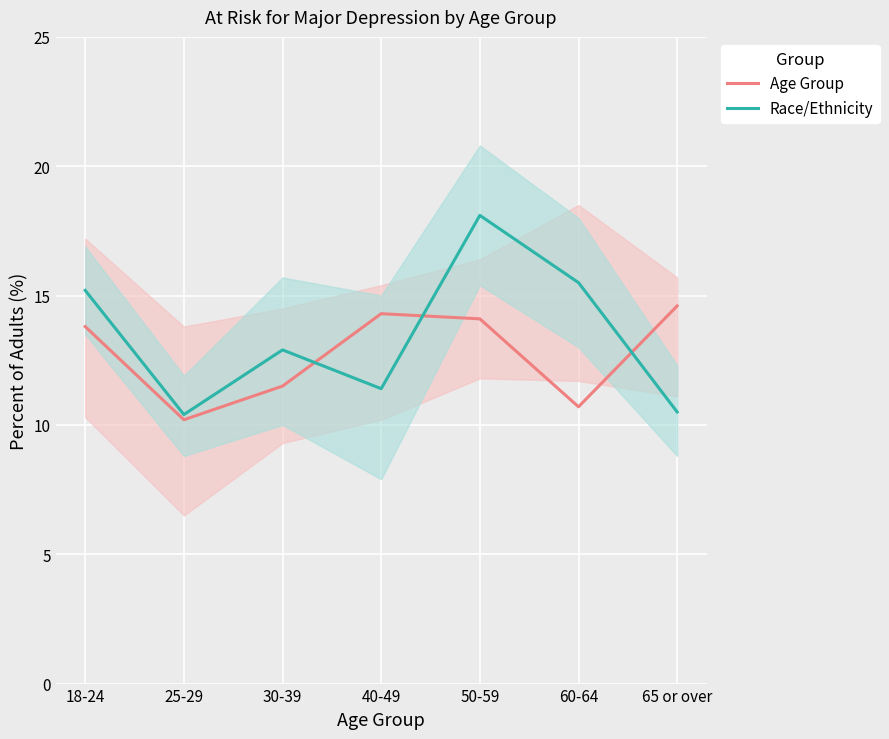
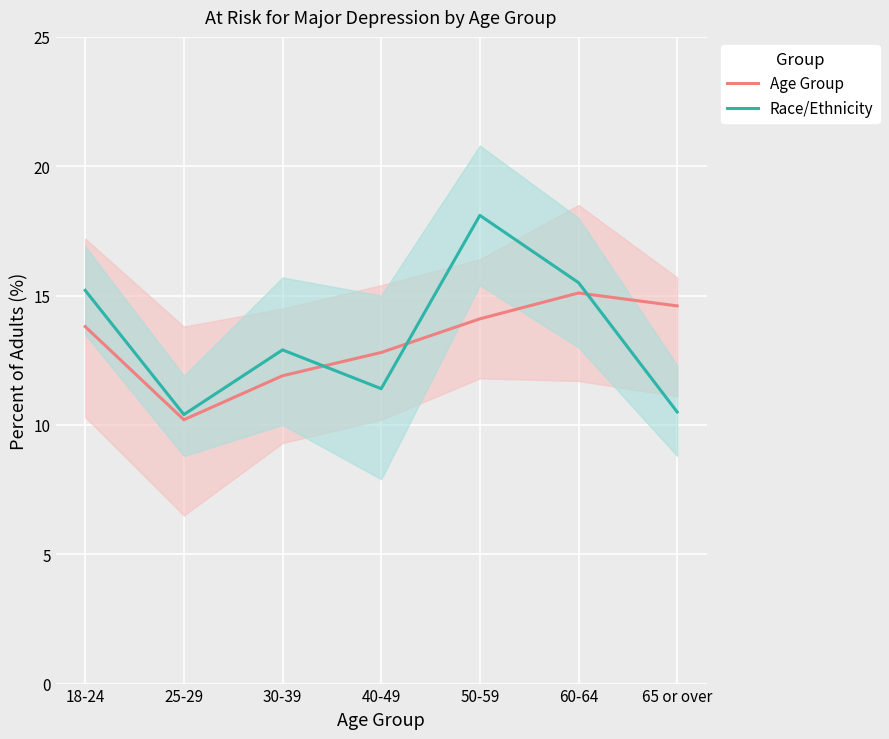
  {
    "Age Group": {
      "18-24": 13.8,
      "25-29": 10.2,
-     "30-39": 11.5,
-     "40-49": 14.3,
+     "30-39": 11.9,
+     "40-49": 12.8,
      "50-59": 14.1,
-     "60-64": 10.7,
+     "60-64": 15.1,
      "65 or over": 14.6
    },
    "Race/Ethnicity": {
      "18-24": 15.2,
      "25-29": 10.4,
      "30-39": 12.9,
      "40-49": 11.4,
      "50-59": 18.1,
      "60-64": 15.5,
      "65 or over": 10.5
    }
  }
